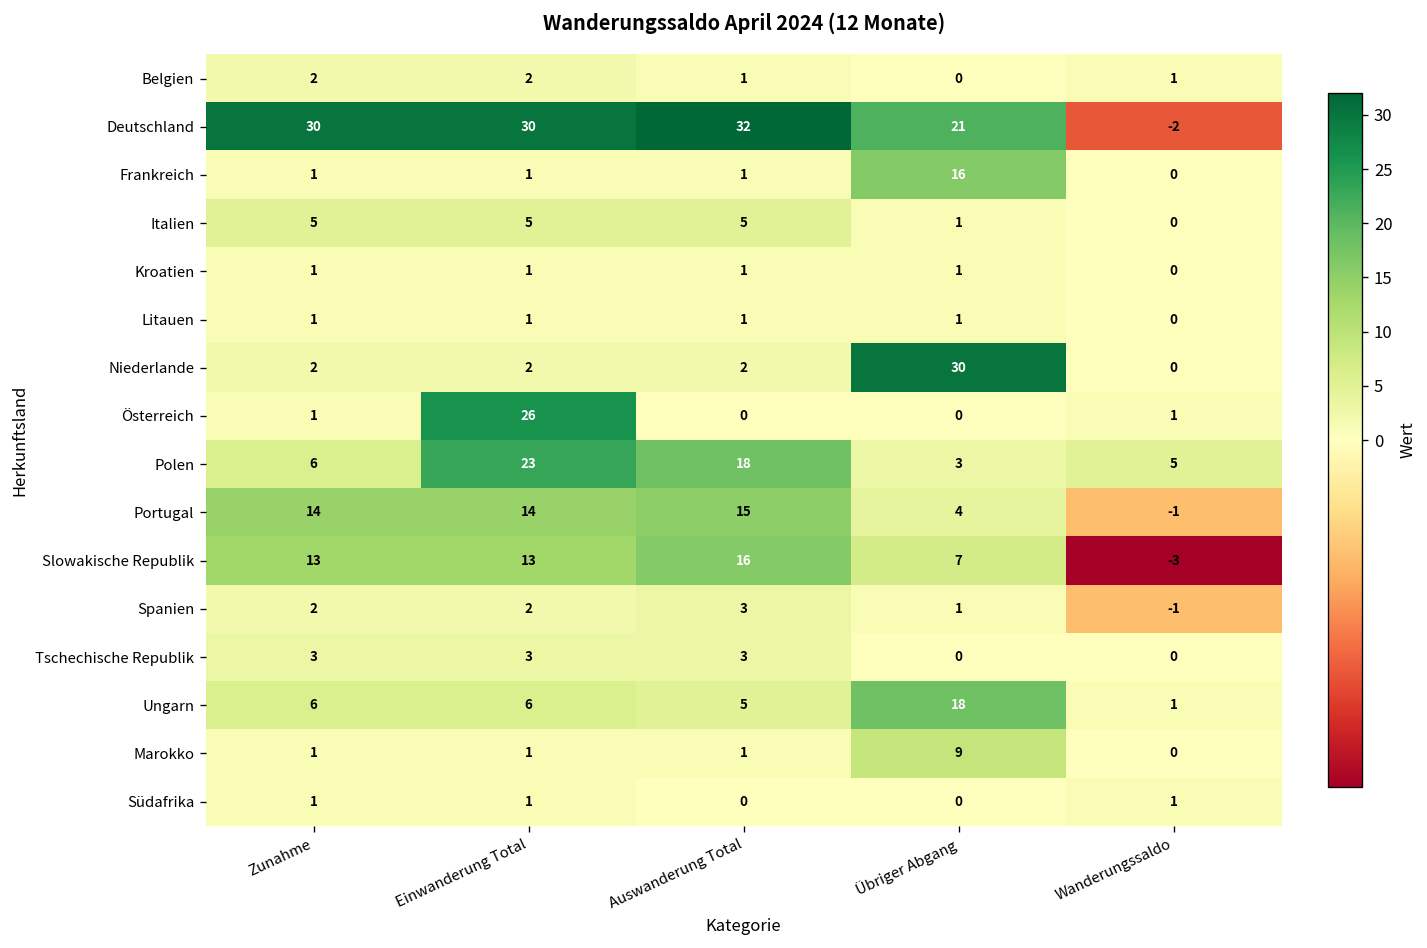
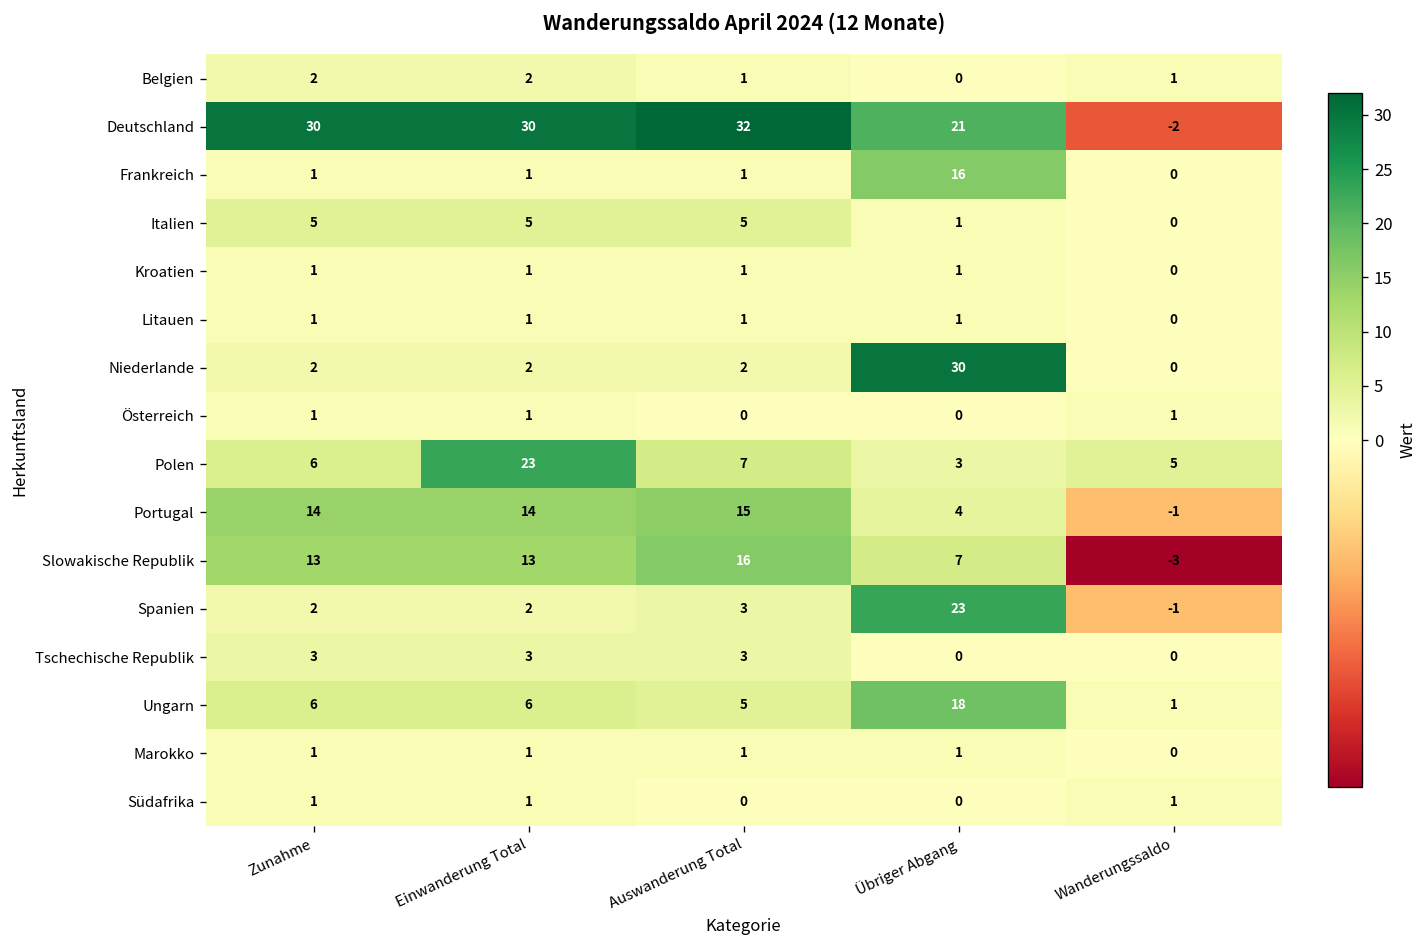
  {
    "Belgien": {
      "Zunahme": 2,
      "Einwanderung Total": 2,
      "Auswanderung Total": 1,
      "Übriger Abgang": 0,
      "Wanderungssaldo": 1
    },
    "Deutschland": {
      "Zunahme": 30,
      "Einwanderung Total": 30,
      "Auswanderung Total": 32,
      "Übriger Abgang": 21,
      "Wanderungssaldo": -2
    },
    "Frankreich": {
      "Zunahme": 1,
      "Einwanderung Total": 1,
      "Auswanderung Total": 1,
      "Übriger Abgang": 16,
      "Wanderungssaldo": 0
    },
    "Italien": {
      "Zunahme": 5,
      "Einwanderung Total": 5,
      "Auswanderung Total": 5,
      "Übriger Abgang": 1,
      "Wanderungssaldo": 0
    },
    "Kroatien": {
      "Zunahme": 1,
      "Einwanderung Total": 1,
      "Auswanderung Total": 1,
      "Übriger Abgang": 1,
      "Wanderungssaldo": 0
    },
    "Litauen": {
      "Zunahme": 1,
      "Einwanderung Total": 1,
      "Auswanderung Total": 1,
      "Übriger Abgang": 1,
      "Wanderungssaldo": 0
    },
    "Niederlande": {
      "Zunahme": 2,
      "Einwanderung Total": 2,
      "Auswanderung Total": 2,
      "Übriger Abgang": 30,
      "Wanderungssaldo": 0
    },
    "Österreich": {
      "Zunahme": 1,
-     "Einwanderung Total": 26,
+     "Einwanderung Total": 1,
      "Auswanderung Total": 0,
      "Übriger Abgang": 0,
      "Wanderungssaldo": 1
    },
    "Polen": {
      "Zunahme": 6,
      "Einwanderung Total": 23,
-     "Auswanderung Total": 18,
+     "Auswanderung Total": 7,
      "Übriger Abgang": 3,
      "Wanderungssaldo": 5
    },
    "Portugal": {
      "Zunahme": 14,
      "Einwanderung Total": 14,
      "Auswanderung Total": 15,
      "Übriger Abgang": 4,
      "Wanderungssaldo": -1
    },
    "Slowakische Republik": {
      "Zunahme": 13,
      "Einwanderung Total": 13,
      "Auswanderung Total": 16,
      "Übriger Abgang": 7,
      "Wanderungssaldo": -3
    },
    "Spanien": {
      "Zunahme": 2,
      "Einwanderung Total": 2,
      "Auswanderung Total": 3,
-     "Übriger Abgang": 1,
+     "Übriger Abgang": 23,
      "Wanderungssaldo": -1
    },
    "Tschechische Republik": {
      "Zunahme": 3,
      "Einwanderung Total": 3,
      "Auswanderung Total": 3,
      "Übriger Abgang": 0,
      "Wanderungssaldo": 0
    },
    "Ungarn": {
      "Zunahme": 6,
      "Einwanderung Total": 6,
      "Auswanderung Total": 5,
      "Übriger Abgang": 18,
      "Wanderungssaldo": 1
    },
    "Marokko": {
      "Zunahme": 1,
      "Einwanderung Total": 1,
      "Auswanderung Total": 1,
-     "Übriger Abgang": 9,
+     "Übriger Abgang": 1,
      "Wanderungssaldo": 0
    },
    "Südafrika": {
      "Zunahme": 1,
      "Einwanderung Total": 1,
      "Auswanderung Total": 0,
      "Übriger Abgang": 0,
      "Wanderungssaldo": 1
    }
  }
